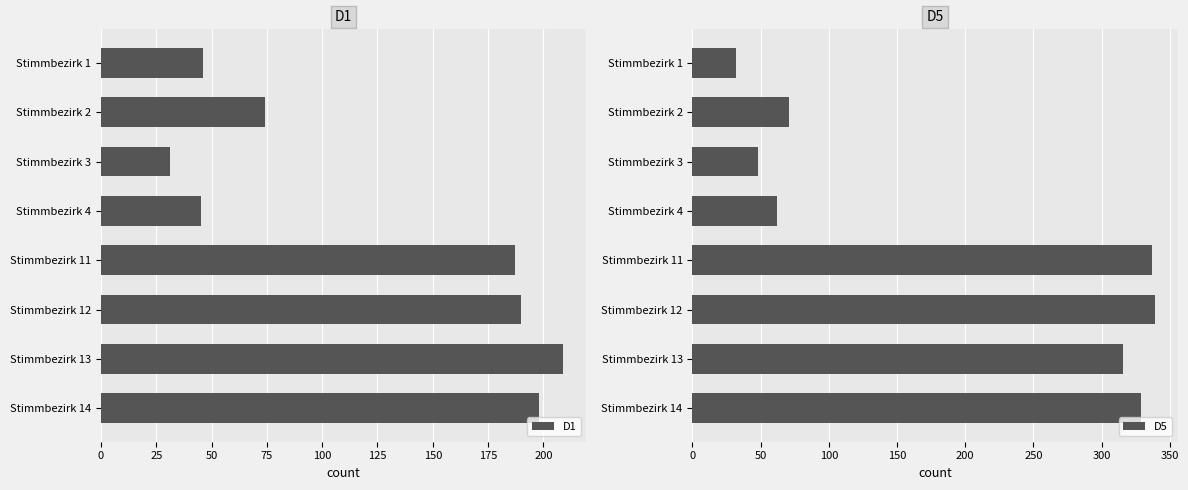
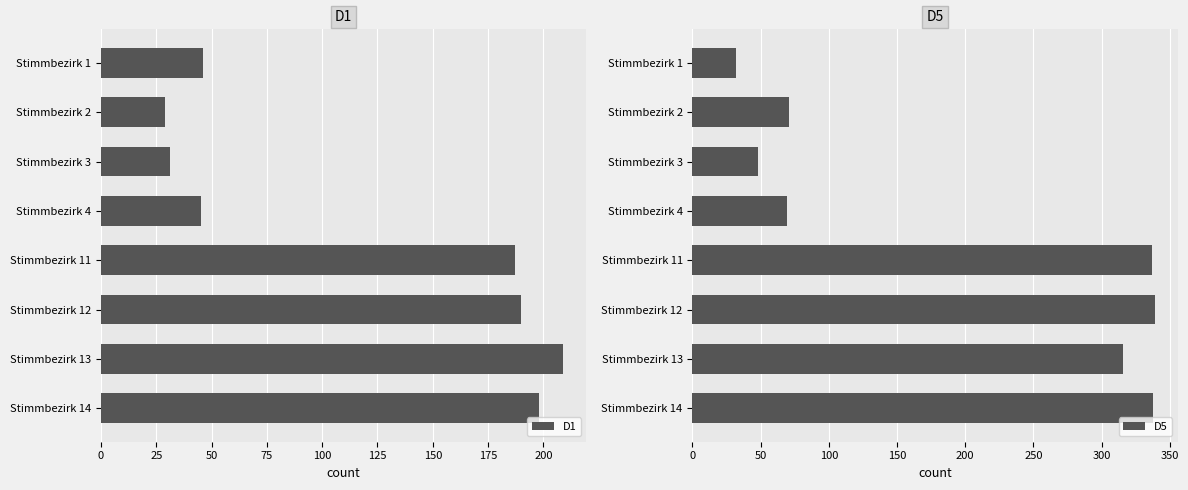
  {
    "D1": {
      "Stimmbezirk 1": 46,
-     "Stimmbezirk 2": 74,
+     "Stimmbezirk 2": 29,
      "Stimmbezirk 3": 31,
      "Stimmbezirk 4": 45,
      "Stimmbezirk 11": 187,
      "Stimmbezirk 12": 190,
      "Stimmbezirk 13": 209,
      "Stimmbezirk 14": 198
    },
    "D5": {
      "Stimmbezirk 1": 32,
      "Stimmbezirk 2": 71,
      "Stimmbezirk 3": 48,
-     "Stimmbezirk 4": 62,
+     "Stimmbezirk 4": 69,
      "Stimmbezirk 11": 337,
      "Stimmbezirk 12": 339,
      "Stimmbezirk 13": 316,
-     "Stimmbezirk 14": 329
+     "Stimmbezirk 14": 338
    }
  }
